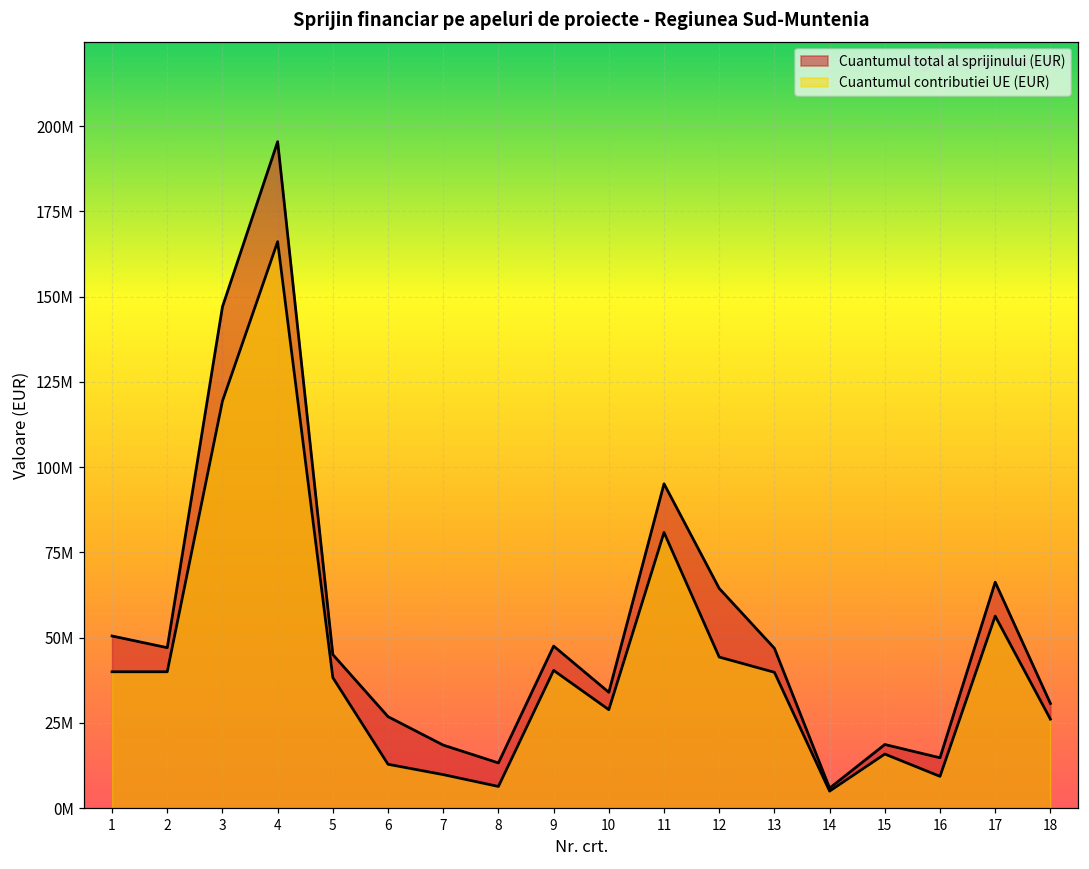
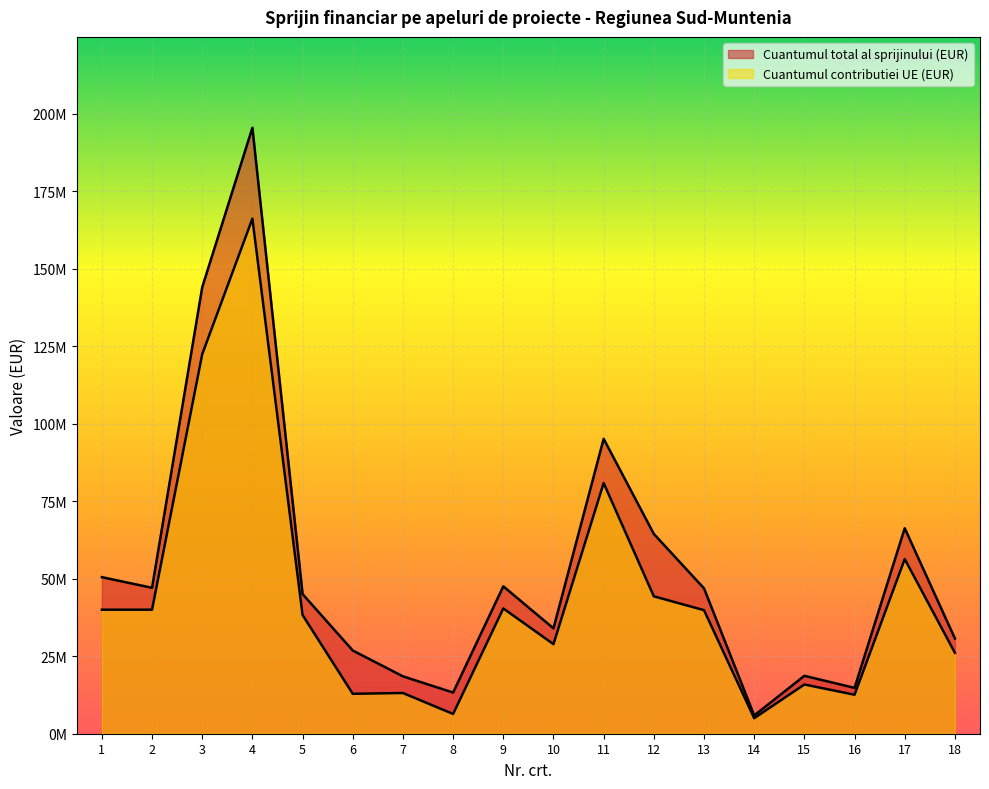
  {
    "Cuantumul total al sprijinului (EUR)": {
      "1": 50000000,
      "2": 47000000,
-     "3": 147000000,
+     "3": 144000000,
      "4": 195000000,
      "5": 45000000,
      "6": 27000000,
      "7": 19000000,
      "8": 13000000,
      "9": 48000000,
      "10": 34000000,
      "11": 95000000,
      "12": 64000000,
      "13": 47000000,
      "14": 6000000,
      "15": 19000000,
      "16": 15000000,
      "17": 66000000,
      "18": 31000000
    },
    "Cuantumul contributiei UE (EUR)": {
      "1": 40000000,
      "2": 40000000,
-     "3": 119000000,
+     "3": 122000000,
      "4": 166000000,
      "5": 38000000,
      "6": 13000000,
-     "7": 10000000,
+     "7": 13000000,
      "8": 6000000,
      "9": 40000000,
      "10": 29000000,
      "11": 81000000,
      "12": 44000000,
      "13": 40000000,
      "14": 5000000,
      "15": 16000000,
-     "16": 9000000,
+     "16": 13000000,
      "17": 56000000,
      "18": 26000000
    }
  }
